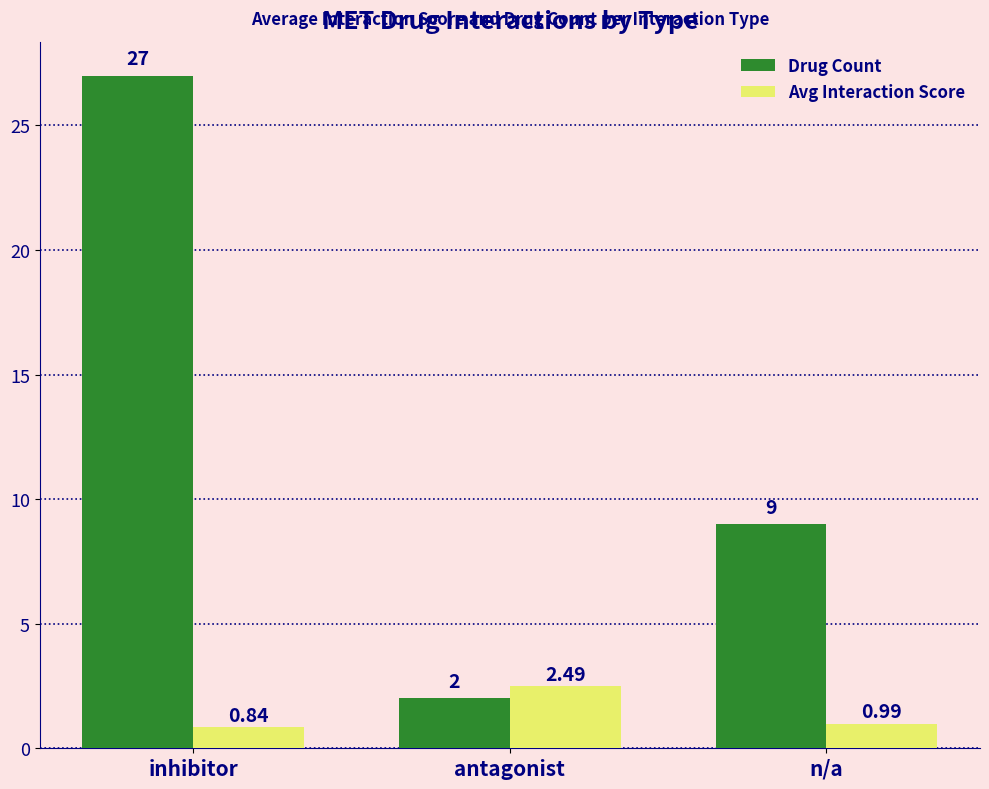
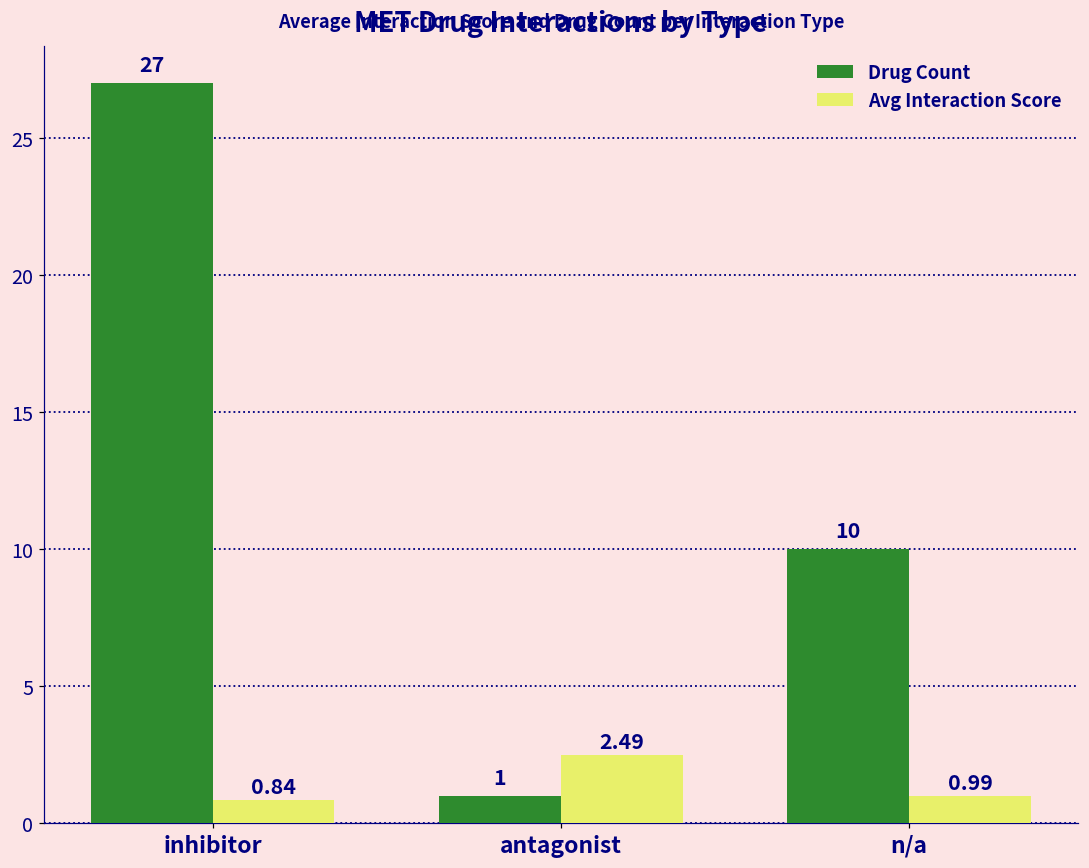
  {
    "Drug Count": {
      "inhibitor": 27,
-     "antagonist": 2,
-     "n/a": 9
+     "antagonist": 1,
+     "n/a": 10
    },
    "Avg Interaction Score": {
      "inhibitor": 0.84,
      "antagonist": 2.49,
      "n/a": 0.99
    }
  }
